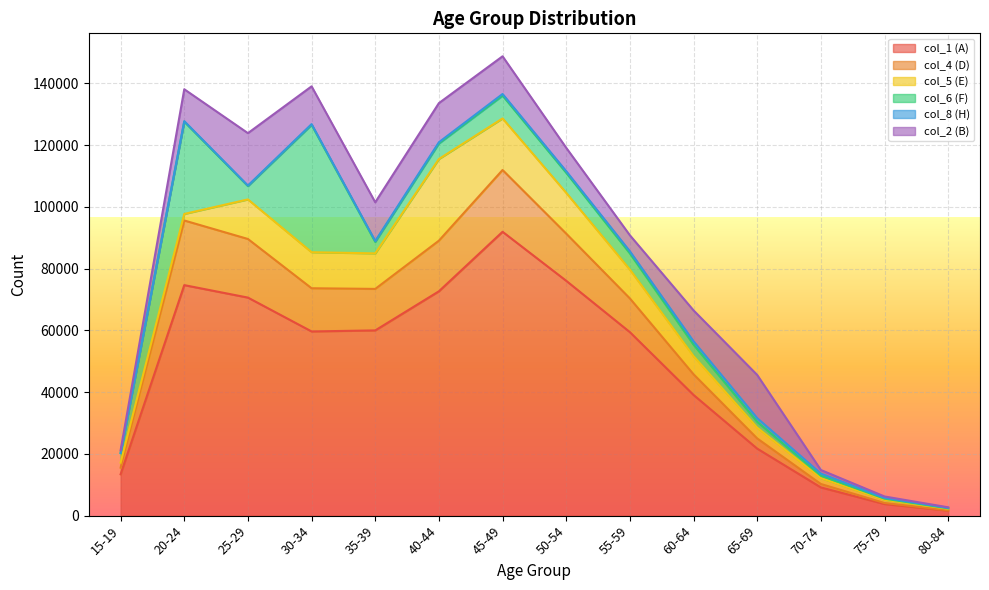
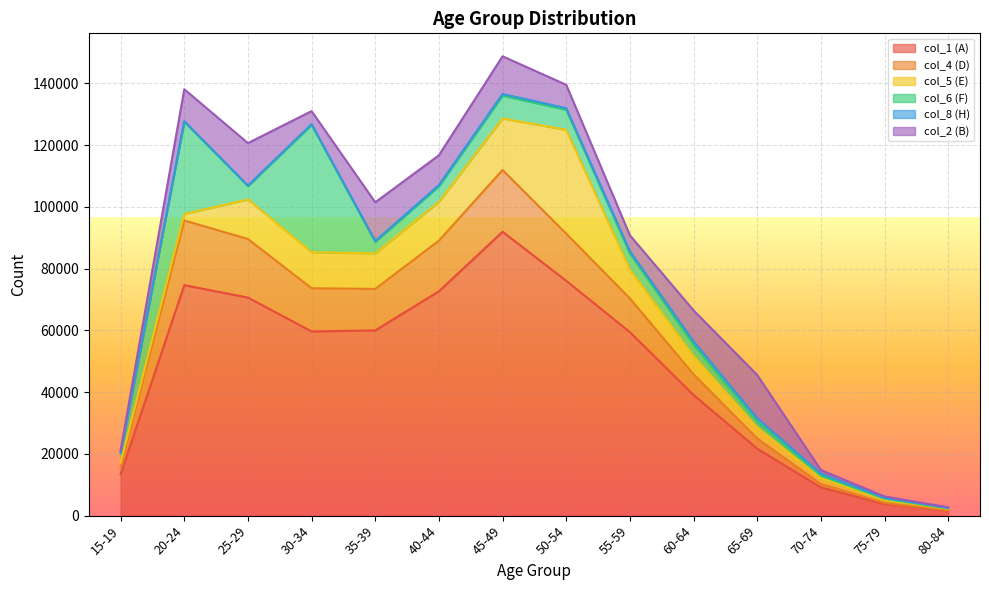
  {
    "col_5 (E)": {
      "15-19": 2000,
      "20-24": 2000,
      "25-29": 13000,
      "30-34": 12000,
      "35-39": 12000,
-     "40-44": 26000,
+     "40-44": 13000,
      "45-49": 17000,
-     "50-54": 13000,
+     "50-54": 34000,
      "55-59": 9000,
      "60-64": 6000,
      "65-69": 3000
    },
    "col_6 (F)": {
      "60-64": 4000,
      "65-69": 2000
    },
    "col_8 (H)": {
      "60-64": 1000,
      "65-69": 1000
    },
    "col_2 (B)": {
      "15-19": 1000,
      "20-24": 10000,
-     "25-29": 17000,
-     "30-34": 12000,
+     "25-29": 14000,
+     "30-34": 4000,
      "35-39": 13000,
-     "40-44": 13000,
+     "40-44": 10000,
      "45-49": 12000,
      "50-54": 8000,
      "55-59": 5000,
      "60-64": 10000,
      "65-69": 14000,
      "70-74": 1000
    }
  }
